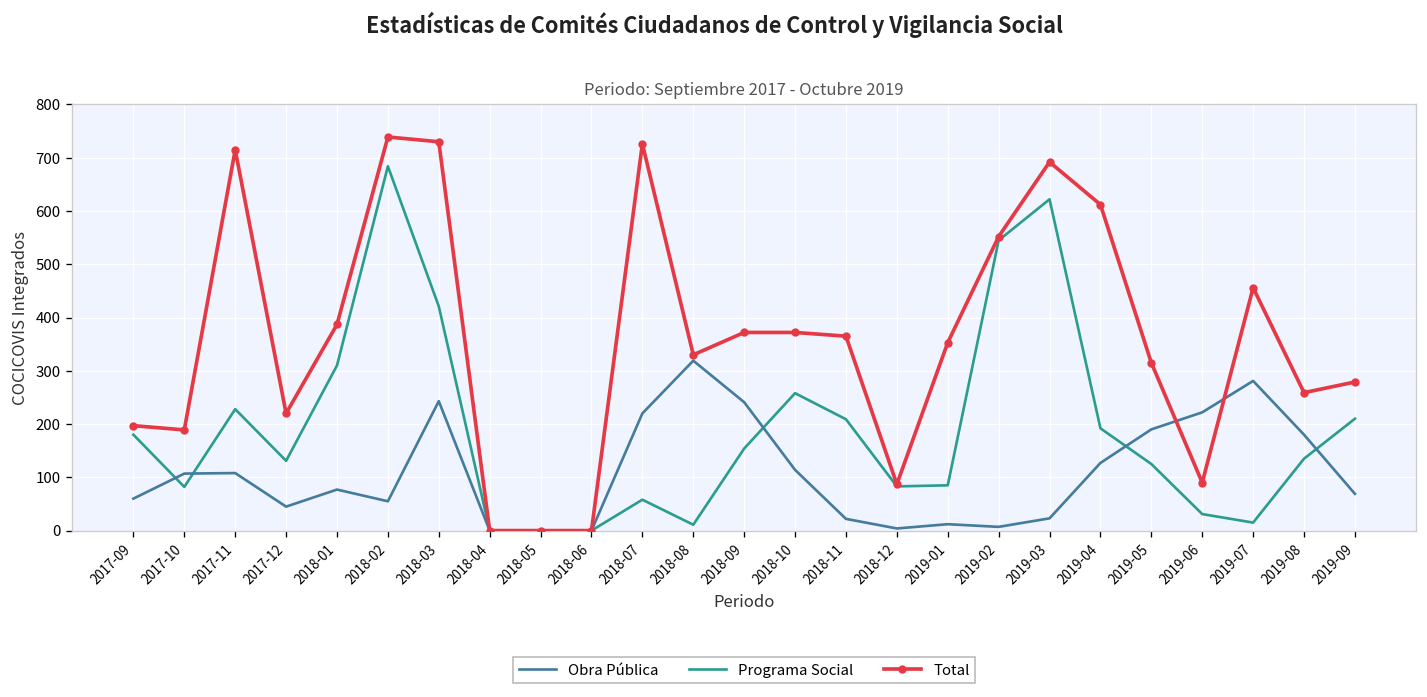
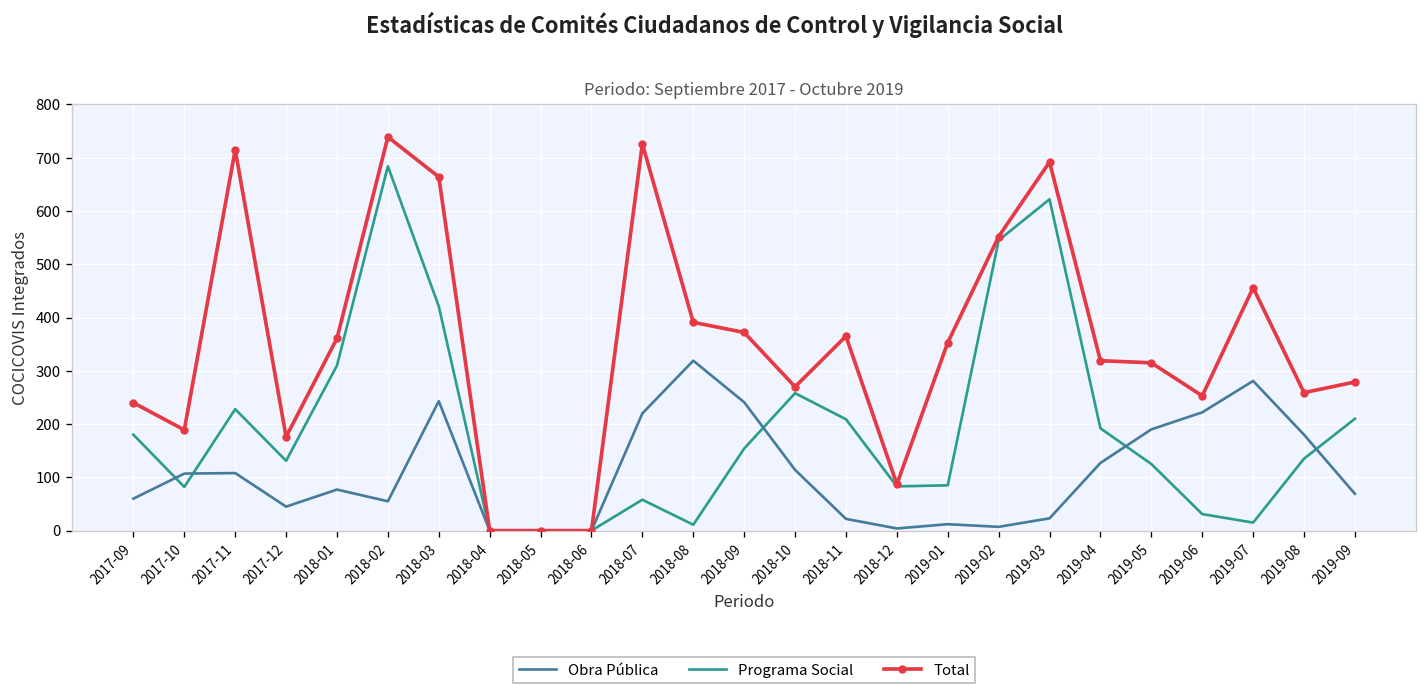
  {
    "Total": {
-     "2017-09": 200,
+     "2017-09": 240,
      "2017-10": 190,
      "2017-11": 720,
-     "2017-12": 220,
-     "2018-01": 390,
+     "2017-12": 180,
+     "2018-01": 360,
      "2018-02": 740,
-     "2018-03": 730,
+     "2018-03": 660,
      "2018-07": 730,
-     "2018-08": 330,
+     "2018-08": 390,
      "2018-09": 370,
-     "2018-10": 370,
+     "2018-10": 270,
      "2018-11": 370,
      "2019-01": 350,
      "2019-02": 550,
      "2019-03": 690,
-     "2019-04": 610,
+     "2019-04": 320,
      "2019-05": 320,
-     "2019-06": 90,
+     "2019-06": 250,
      "2019-07": 460,
      "2019-08": 260,
      "2019-09": 280
    }
  }
